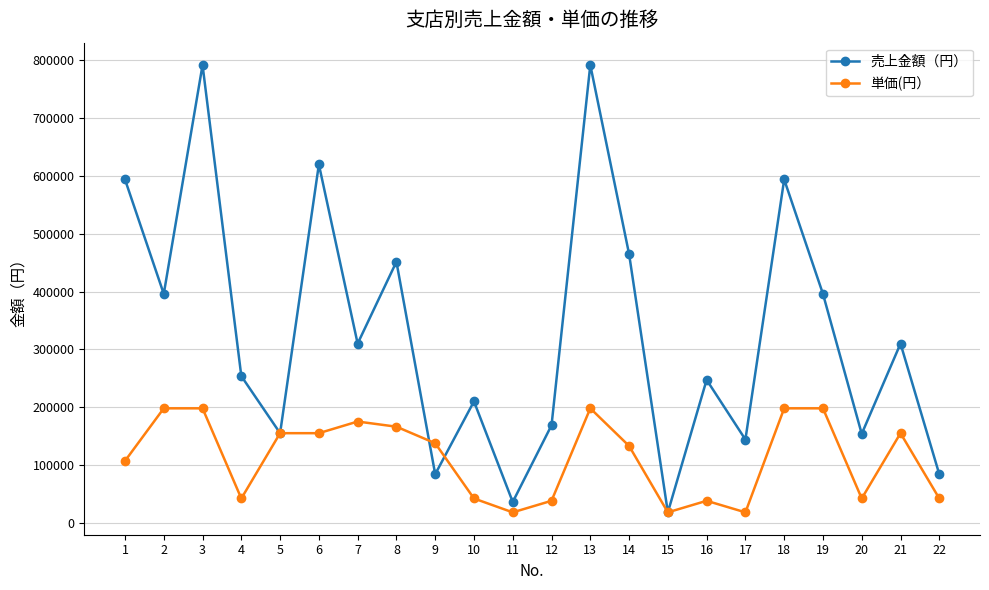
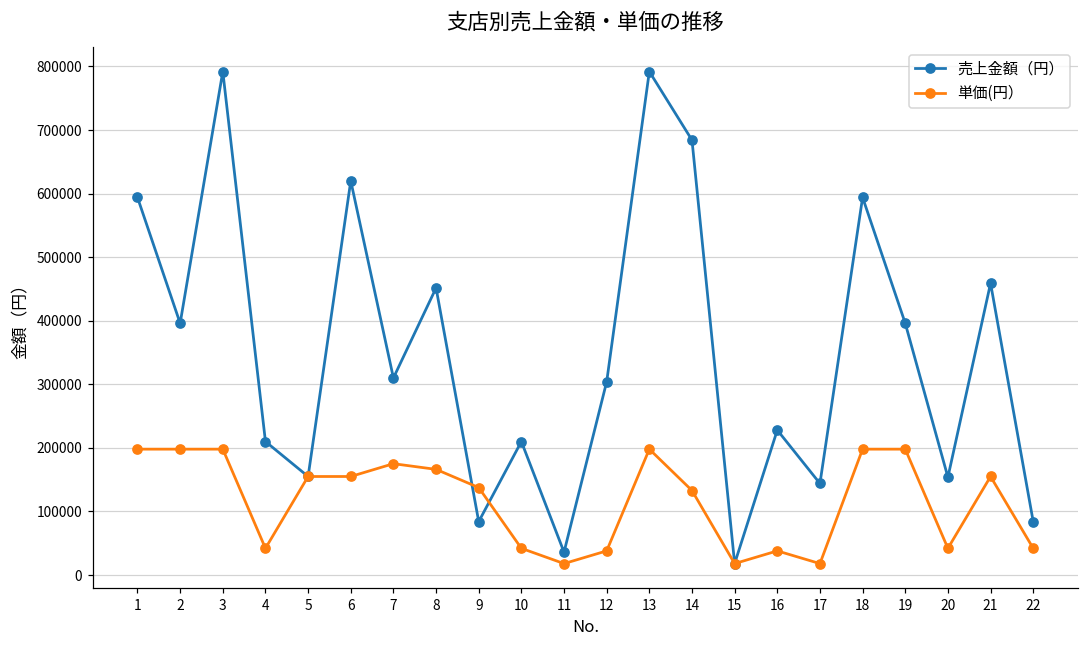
  {
    "売上金額（円）": {
      "1": 590000,
      "2": 400000,
      "3": 790000,
-     "4": 250000,
+     "4": 210000,
      "6": 620000,
      "7": 310000,
      "8": 450000,
      "9": 80000,
      "10": 210000,
      "11": 40000,
-     "12": 170000,
+     "12": 300000,
      "13": 790000,
-     "14": 470000,
-     "16": 250000,
+     "14": 680000,
+     "16": 230000,
      "17": 140000,
      "18": 590000,
      "19": 400000,
      "20": 150000,
-     "21": 310000,
+     "21": 460000,
      "22": 80000
    },
    "単価(円）": {
-     "1": 110000,
+     "1": 200000,
      "2": 200000,
      "3": 200000,
      "4": 40000,
      "6": 160000,
      "7": 180000,
      "8": 170000,
      "9": 140000,
      "10": 40000,
      "11": 20000,
      "12": 40000,
      "13": 200000,
      "14": 130000,
      "16": 40000,
      "17": 20000,
      "18": 200000,
      "19": 200000,
      "20": 40000,
      "21": 160000,
      "22": 40000
    }
  }
